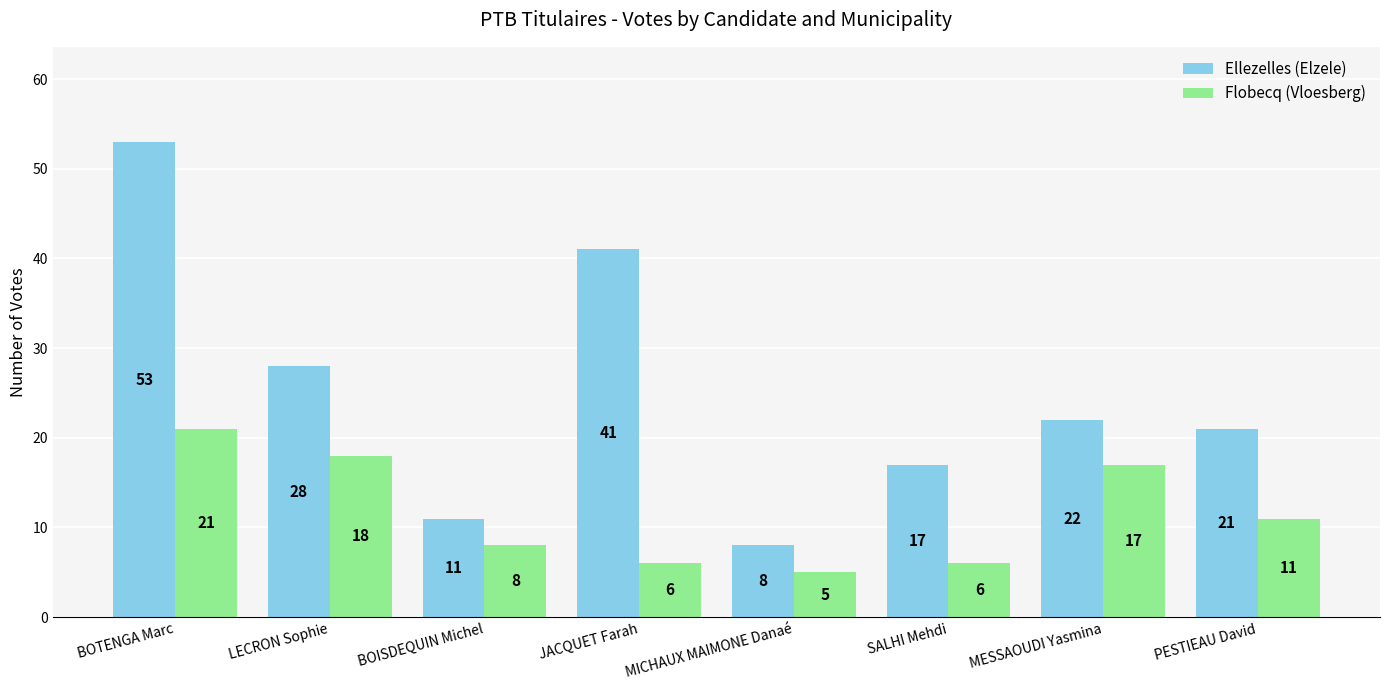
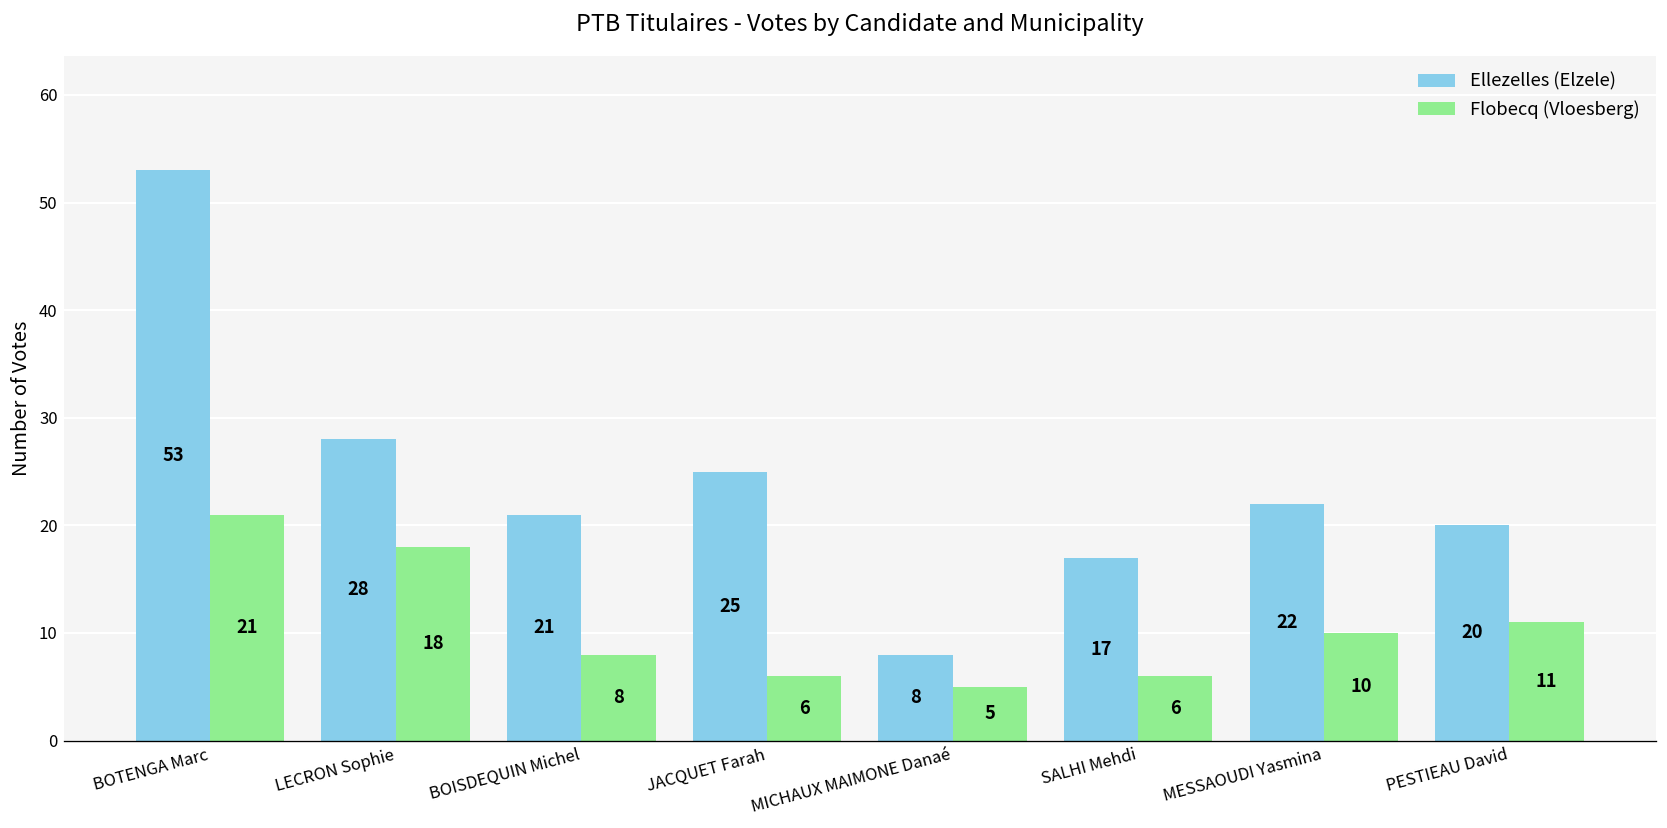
  {
    "Ellezelles (Elzele)": {
      "BOTENGA Marc": 53,
      "LECRON Sophie": 28,
-     "BOISDEQUIN Michel": 11,
-     "JACQUET Farah": 41,
+     "BOISDEQUIN Michel": 21,
+     "JACQUET Farah": 25,
      "MICHAUX MAIMONE Danaé": 8,
      "SALHI Mehdi": 17,
      "MESSAOUDI Yasmina": 22,
-     "PESTIEAU David": 21
+     "PESTIEAU David": 20
    },
    "Flobecq (Vloesberg)": {
      "BOTENGA Marc": 21,
      "LECRON Sophie": 18,
      "BOISDEQUIN Michel": 8,
      "JACQUET Farah": 6,
      "MICHAUX MAIMONE Danaé": 5,
      "SALHI Mehdi": 6,
-     "MESSAOUDI Yasmina": 17,
+     "MESSAOUDI Yasmina": 10,
      "PESTIEAU David": 11
    }
  }
